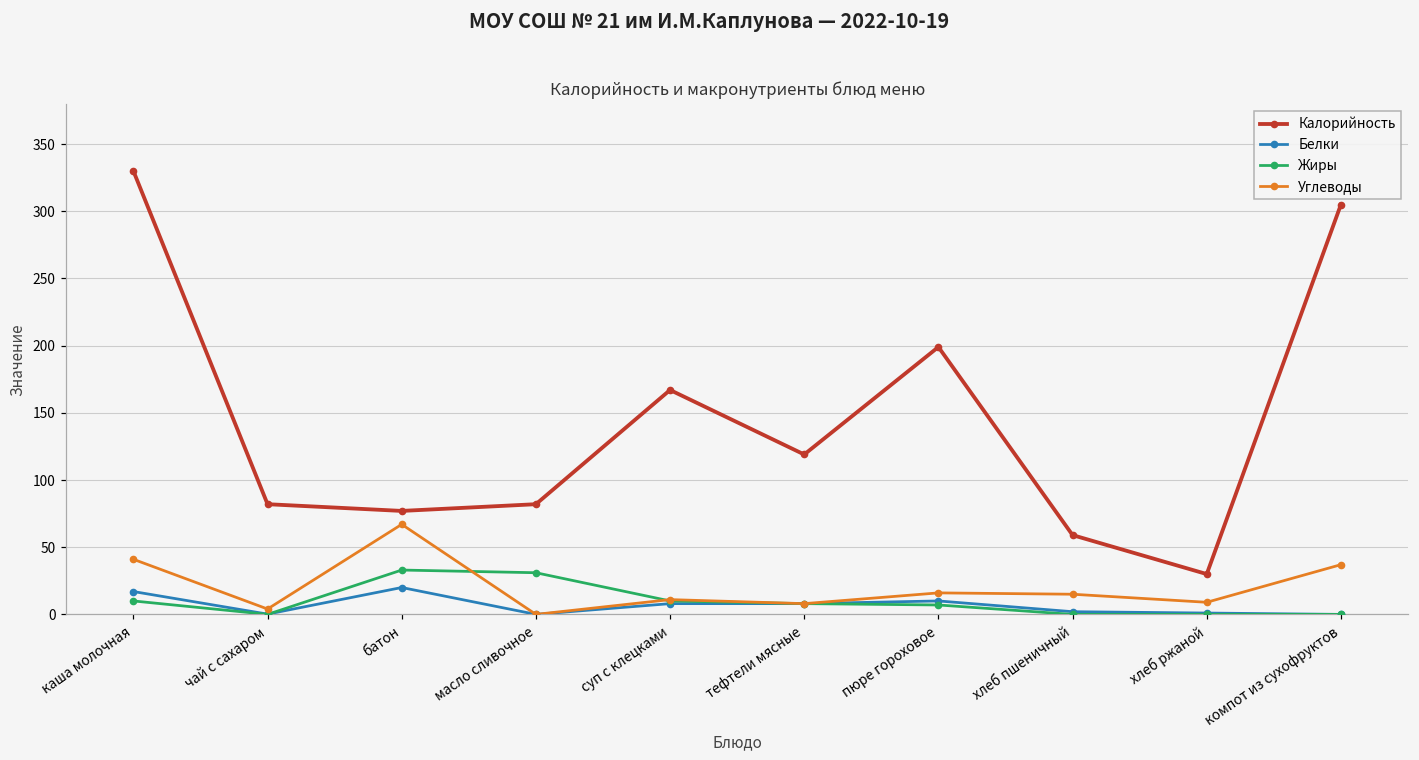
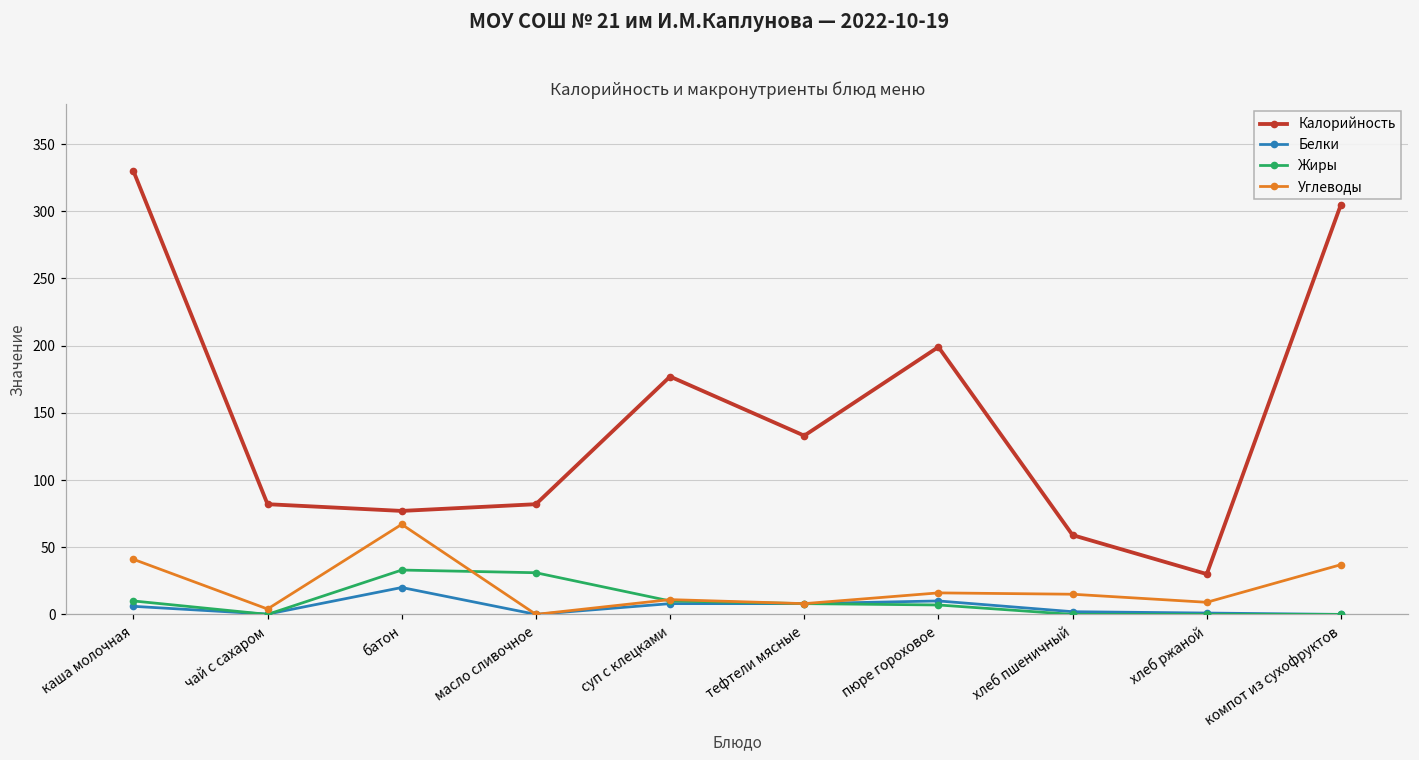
  {
    "Калорийность": {
      "каша молочная": 330,
      "чай с сахаром": 82,
      "батон": 77,
      "масло сливочное": 82,
-     "суп с клецками": 167,
-     "тефтели мясные": 119,
+     "суп с клецками": 177,
+     "тефтели мясные": 133,
      "пюре гороховое": 199,
      "хлеб пшеничный": 59,
      "хлеб ржаной": 30,
      "компот из сухофруктов": 305
    },
    "Белки": {
-     "каша молочная": 17,
+     "каша молочная": 6,
      "батон": 20,
      "пюре гороховое": 10
    },
    "Жиры": {
      "каша молочная": 10,
      "батон": 33,
      "масло сливочное": 31,
      "пюре гороховое": 7
    },
    "Углеводы": {
      "каша молочная": 41,
      "чай с сахаром": 4,
      "батон": 67,
      "пюре гороховое": 16,
      "хлеб пшеничный": 15,
      "хлеб ржаной": 9,
      "компот из сухофруктов": 37
    }
  }
